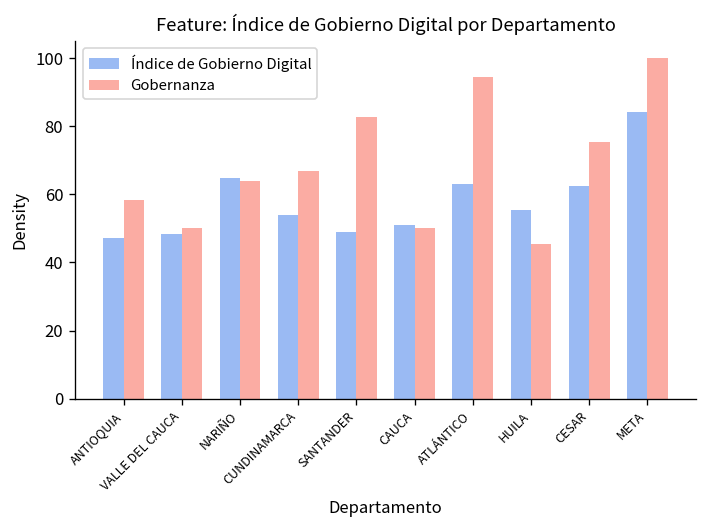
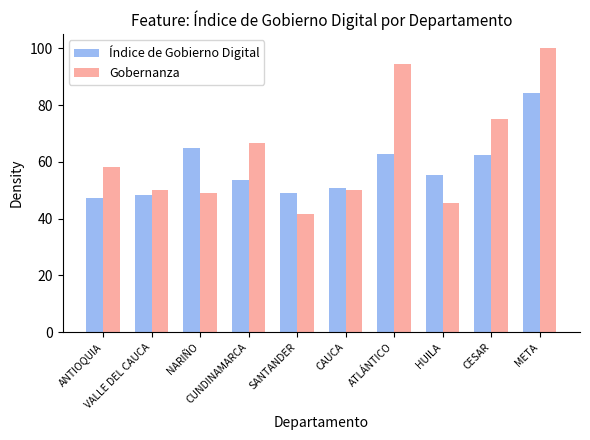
  {
    "Índice de Gobierno Digital": {
      "ANTIOQUIA": 47,
      "VALLE DEL CAUCA": 48,
      "NARIÑO": 65,
      "CUNDINAMARCA": 54,
      "SANTANDER": 49,
      "CAUCA": 51,
      "ATLÁNTICO": 63,
      "HUILA": 55,
      "CESAR": 62,
      "META": 84
    },
    "Gobernanza": {
      "ANTIOQUIA": 58,
      "VALLE DEL CAUCA": 50,
-     "NARIÑO": 64,
+     "NARIÑO": 49,
      "CUNDINAMARCA": 67,
-     "SANTANDER": 83,
+     "SANTANDER": 42,
      "CAUCA": 50,
      "ATLÁNTICO": 95,
      "HUILA": 45,
      "CESAR": 75,
      "META": 100
    }
  }
